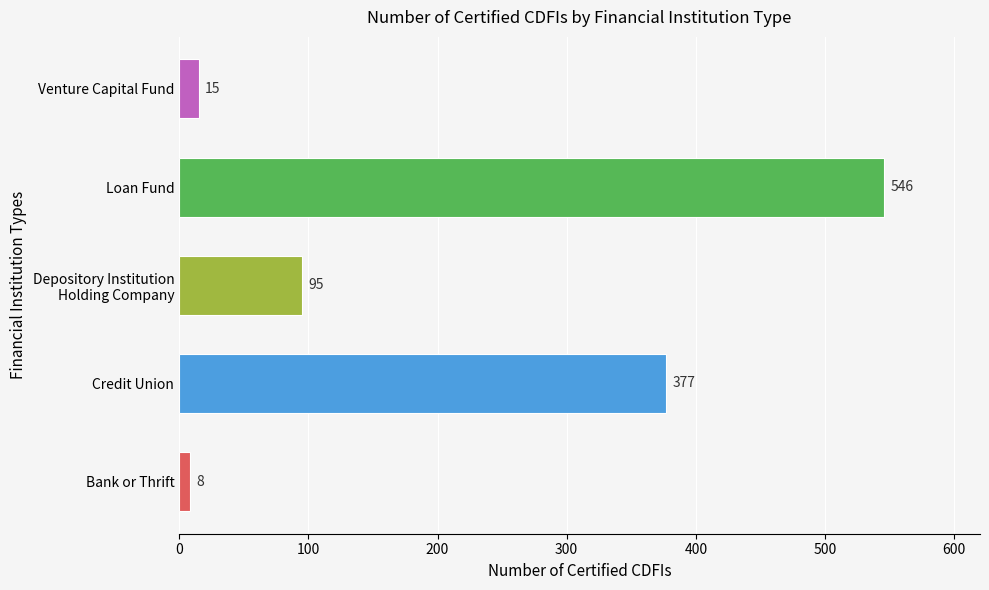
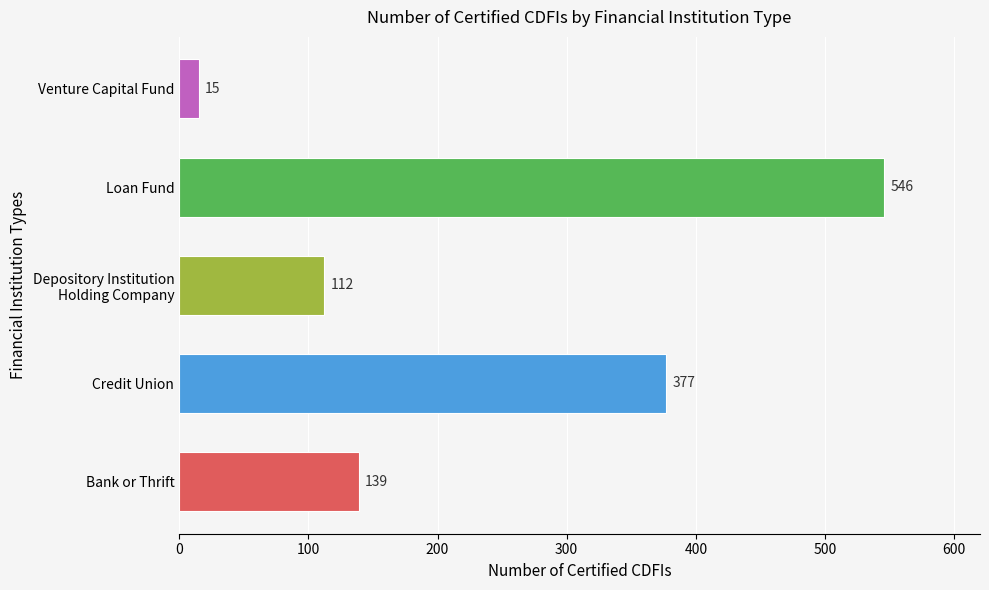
  {
    "Venture Capital Fund": 15,
    "Loan Fund": 546,
-   "Depository Institution Holding Company": 95,
+   "Depository Institution Holding Company": 112,
    "Credit Union": 377,
-   "Bank or Thrift": 8
+   "Bank or Thrift": 139
  }
